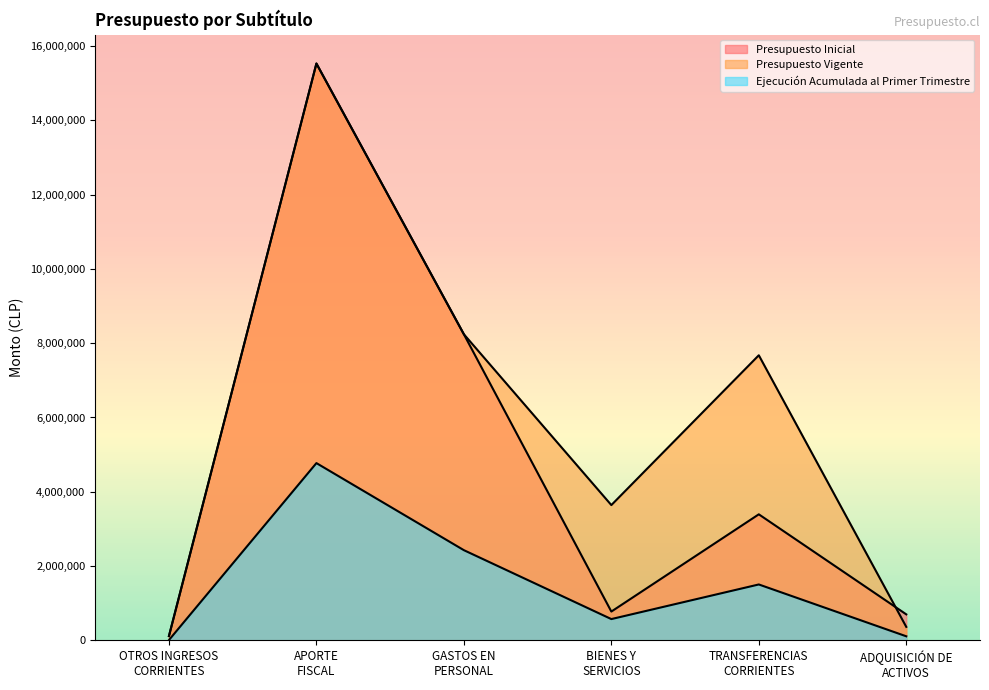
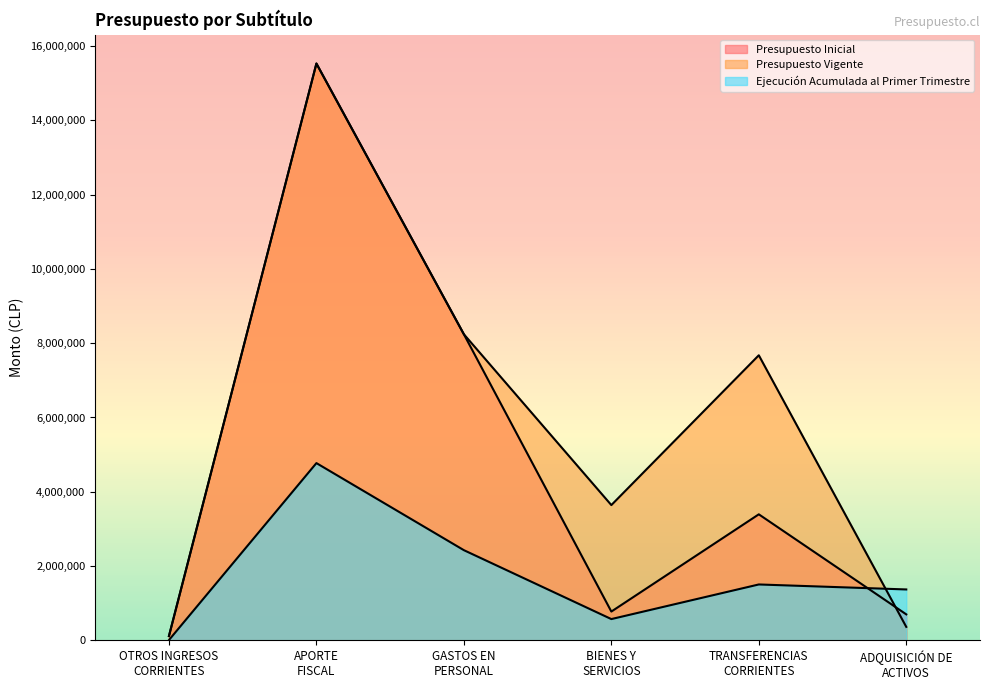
  {
    "Ejecución Acumulada al Primer Trimestre": {
      "OTROS INGRESOS CORRIENTES": "0",
      "APORTE FISCAL": "4,800,000",
      "GASTOS EN PERSONAL": "2,400,000",
      "BIENES Y SERVICIOS": "600,000",
      "TRANSFERENCIAS CORRIENTES": "1,500,000",
-     "ADQUISICIÓN DE ACTIVOS": "100,000"
+     "ADQUISICIÓN DE ACTIVOS": "1,400,000"
    }
  }
